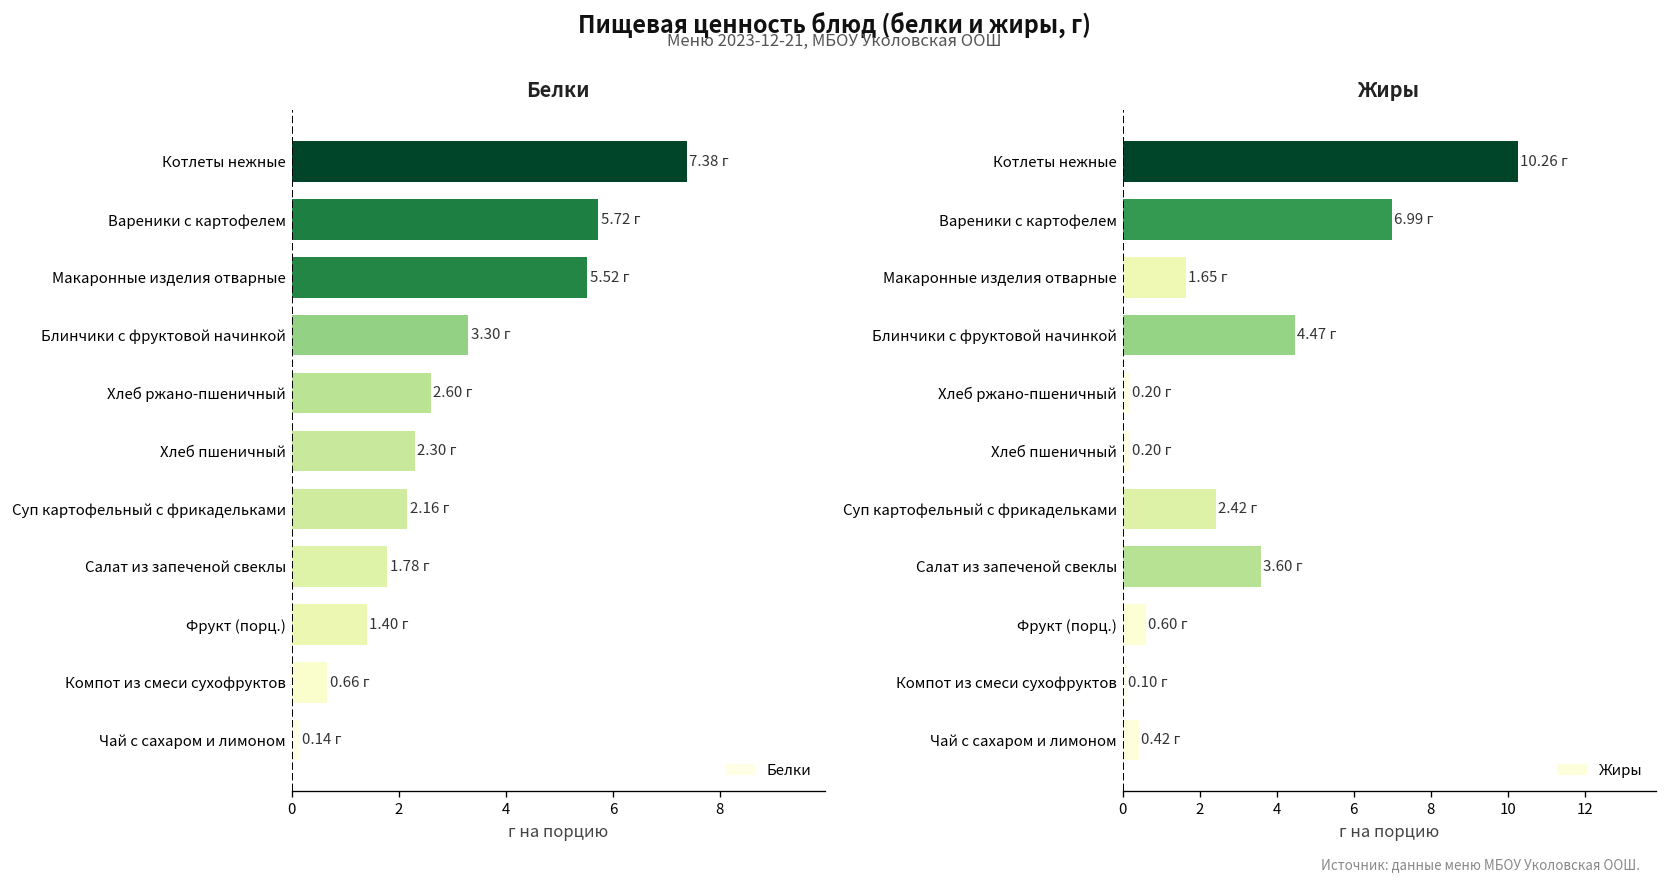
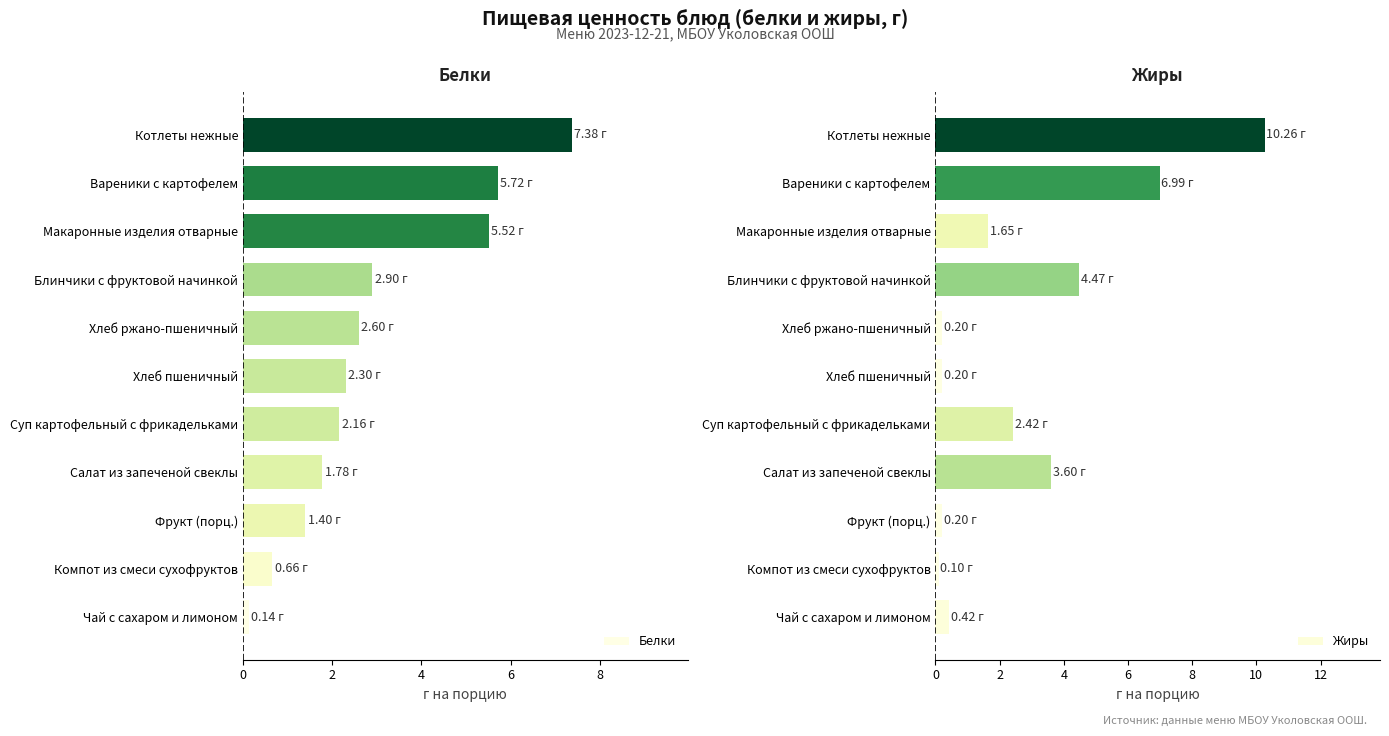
  {
    "Белки": {
      "Котлеты нежные": 7.38,
      "Вареники с картофелем": 5.72,
      "Макаронные изделия отварные": 5.52,
-     "Блинчики с фруктовой начинкой": 3.30,
+     "Блинчики с фруктовой начинкой": 2.90,
      "Хлеб ржано-пшеничный": 2.60,
      "Хлеб пшеничный": 2.30,
      "Суп картофельный с фрикадельками": 2.16,
      "Салат из запеченой свеклы": 1.78,
      "Фрукт (порц.)": 1.40,
      "Компот из смеси сухофруктов": 0.66,
      "Чай с сахаром и лимоном": 0.14
    },
    "Жиры": {
      "Котлеты нежные": 10.26,
      "Вареники с картофелем": 6.99,
      "Макаронные изделия отварные": 1.65,
      "Блинчики с фруктовой начинкой": 4.47,
      "Хлеб ржано-пшеничный": 0.20,
      "Хлеб пшеничный": 0.20,
      "Суп картофельный с фрикадельками": 2.42,
      "Салат из запеченой свеклы": 3.60,
-     "Фрукт (порц.)": 0.60,
+     "Фрукт (порц.)": 0.20,
      "Компот из смеси сухофруктов": 0.10,
      "Чай с сахаром и лимоном": 0.42
    }
  }
